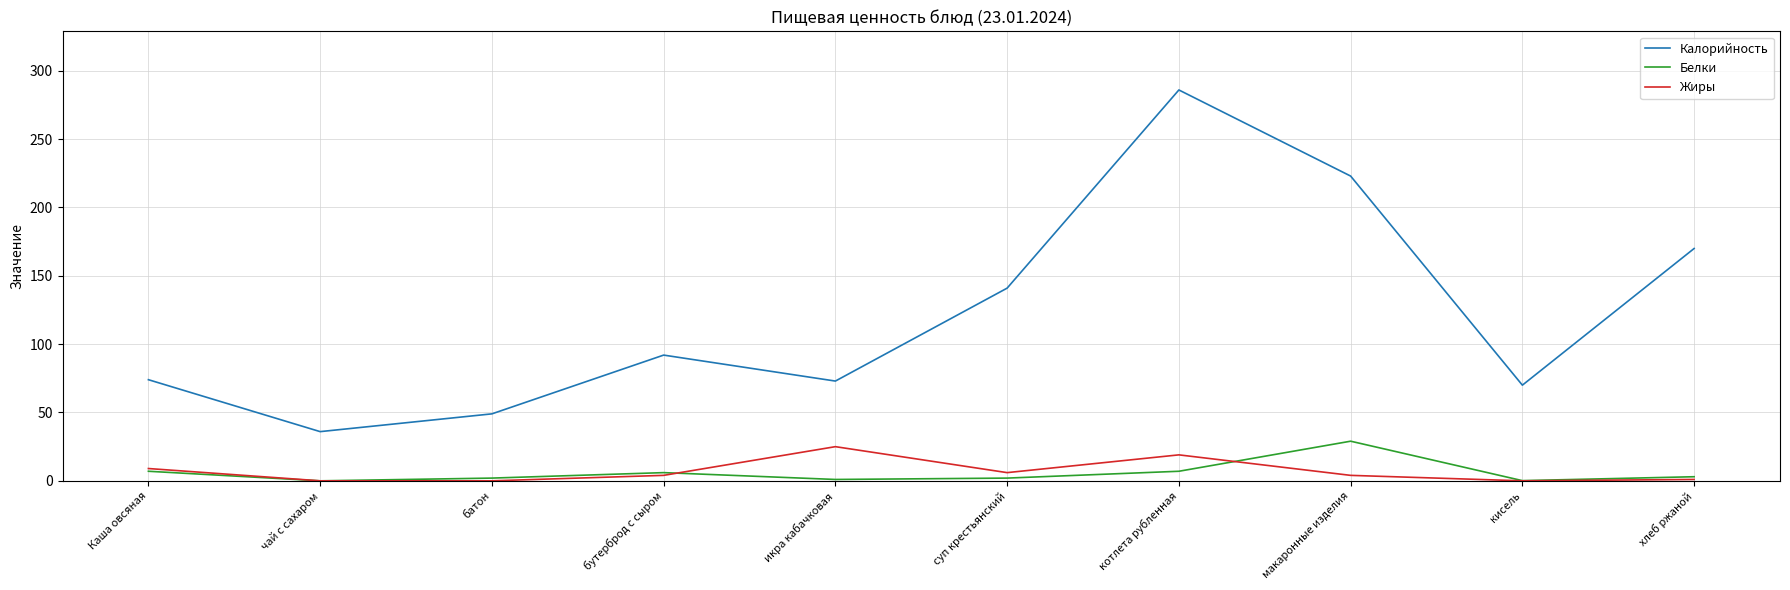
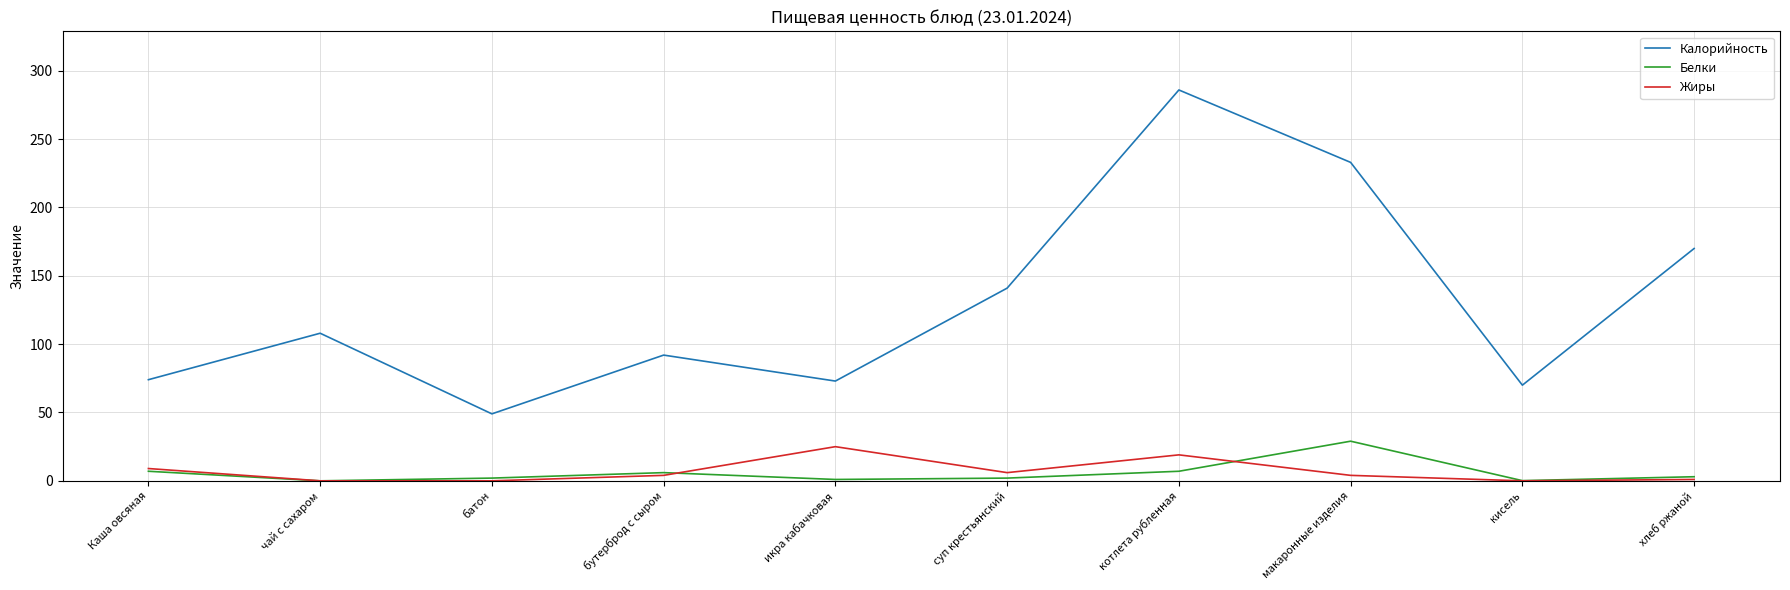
  {
    "Калорийность": {
      "Каша овсяная": 74,
-     "чай с сахаром": 36,
+     "чай с сахаром": 108,
      "батон": 49,
      "бутерброд с сыром": 92,
      "икра кабачковая": 73,
      "суп крестьянский": 141,
      "котлета рубленная": 286,
-     "макаронные изделия": 223,
+     "макаронные изделия": 233,
      "кисель": 70,
      "хлеб ржаной": 170
    },
    "Белки": {
      "Каша овсяная": 7,
      "батон": 2,
      "бутерброд с сыром": 6,
      "икра кабачковая": 1,
      "суп крестьянский": 2,
      "котлета рубленная": 7,
      "макаронные изделия": 29,
      "хлеб ржаной": 3
    },
    "Жиры": {
      "Каша овсяная": 9,
      "батон": 0,
      "бутерброд с сыром": 4,
      "икра кабачковая": 25,
      "суп крестьянский": 6,
      "котлета рубленная": 19,
      "макаронные изделия": 4,
      "хлеб ржаной": 1
    }
  }
